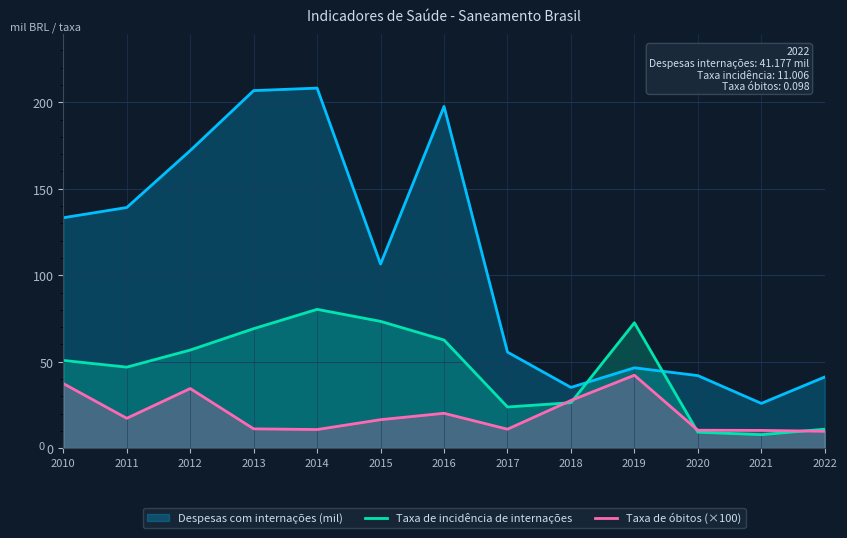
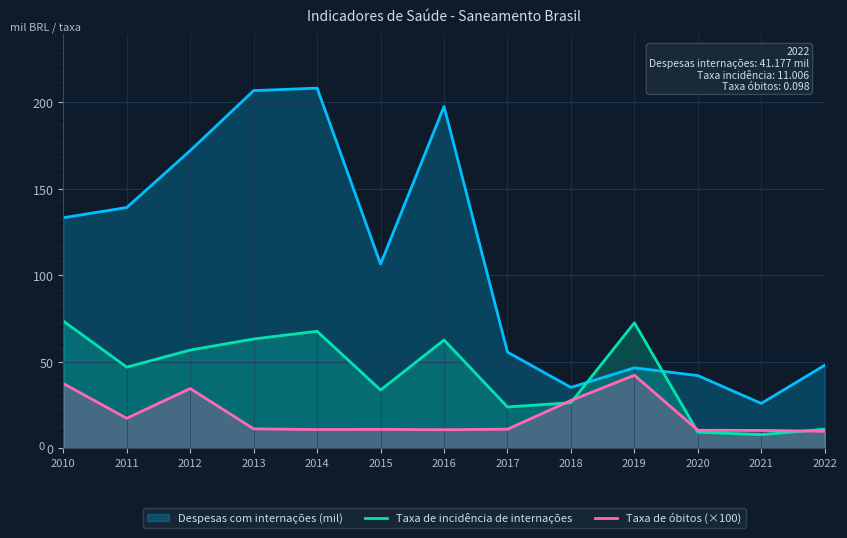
  {
    "Despesas com internações (mil)": {
      "2010": 133,
      "2011": 139,
      "2012": 172,
      "2013": 207,
      "2014": 208,
      "2015": 106,
      "2016": 198,
      "2017": 56,
      "2018": 35,
      "2019": 46,
      "2020": 42,
      "2021": 26,
-     "2022": 41
+     "2022": 48
    },
    "Taxa de incidência de internações": {
-     "2010": 51,
+     "2010": 74,
      "2011": 47,
      "2012": 57,
-     "2013": 69,
-     "2014": 80,
-     "2015": 73,
+     "2013": 63,
+     "2014": 68,
+     "2015": 34,
      "2016": 63,
      "2017": 24,
      "2019": 73,
      "2021": 8
    },
    "Taxa de óbitos (×100)": {
      "2010": 37,
      "2011": 17,
      "2012": 35,
      "2013": 11,
      "2014": 11,
-     "2015": 17,
-     "2016": 20,
+     "2015": 11,
+     "2016": 11,
      "2017": 11,
      "2019": 42,
      "2021": 10
    }
  }
